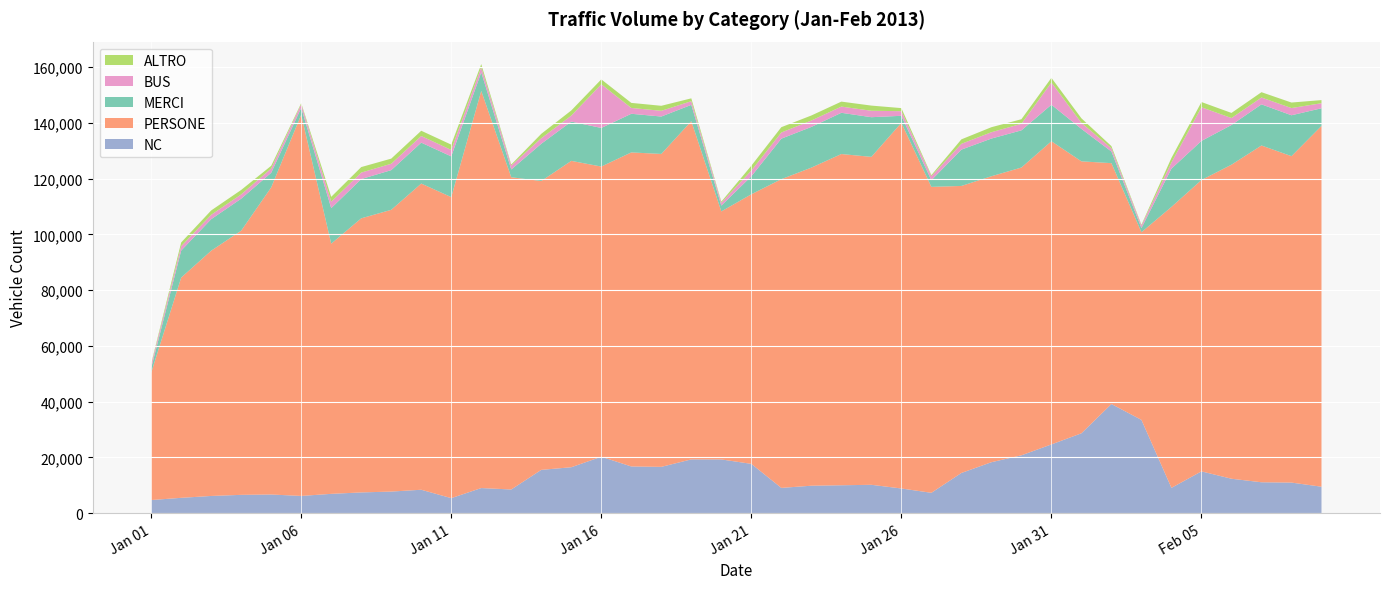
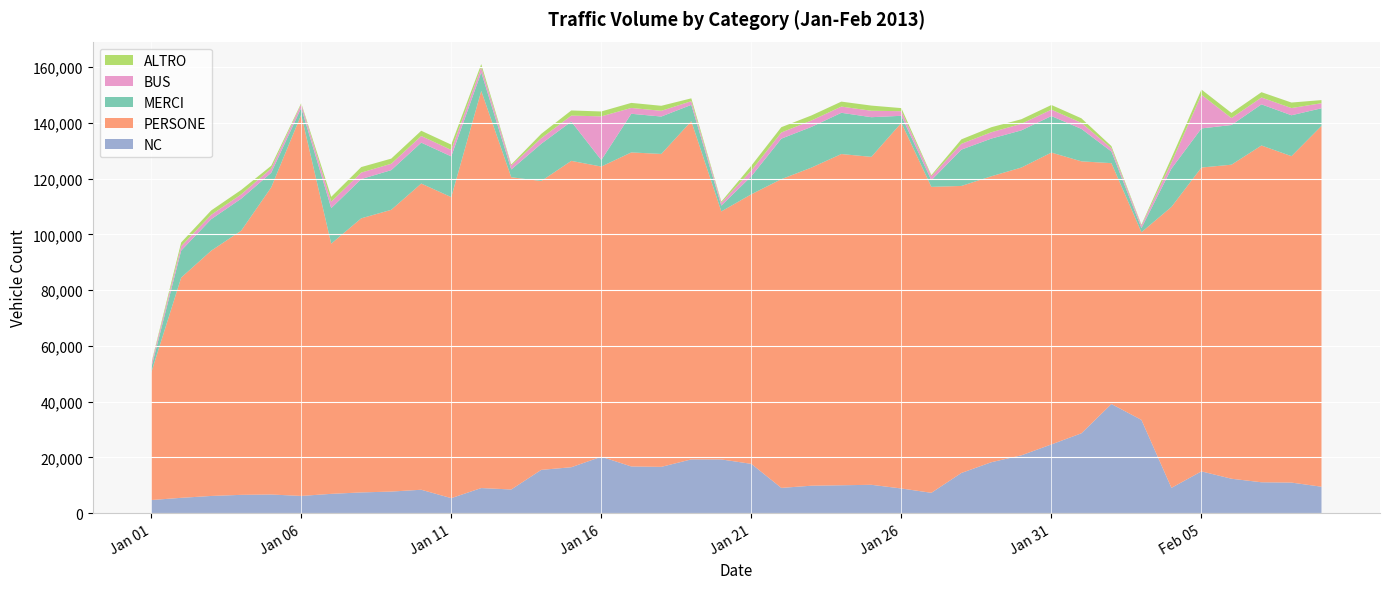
  {
    "NC": {
      "Jan 01": "5,000",
      "Jan 06": "6,000",
      "Jan 11": "5,000",
      "Jan 16": "20,000",
      "Jan 21": "18,000",
      "Jan 26": "9,000",
      "Jan 31": "25,000",
      "Feb 05": "15,000"
    },
    "PERSONE": {
      "Jan 01": "46,000",
      "Jan 06": "137,000",
      "Jan 11": "108,000",
      "Jan 16": "104,000",
      "Jan 21": "97,000",
      "Jan 26": "131,000",
-     "Jan 31": "109,000",
-     "Feb 05": "104,000"
+     "Jan 31": "105,000",
+     "Feb 05": "109,000"
    },
    "MERCI": {
      "Jan 01": "2,000",
      "Jan 06": "2,000",
      "Jan 11": "15,000",
-     "Jan 16": "14,000",
+     "Jan 16": "2,000",
      "Jan 21": "6,000",
      "Jan 26": "3,000",
      "Jan 31": "13,000",
      "Feb 05": "14,000"
    },
    "BUS": {
      "Jan 11": "2,000",
      "Jan 16": "16,000",
      "Jan 21": "2,000",
      "Jan 26": "2,000",
-     "Jan 31": "8,000",
+     "Jan 31": "2,000",
      "Feb 05": "12,000"
    },
    "ALTRO": {
      "Jan 11": "2,000",
      "Jan 16": "2,000",
      "Jan 21": "2,000",
      "Jan 26": "1,000",
      "Jan 31": "2,000",
      "Feb 05": "2,000"
    }
  }
